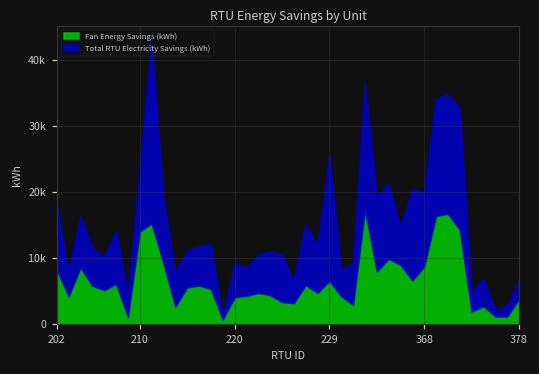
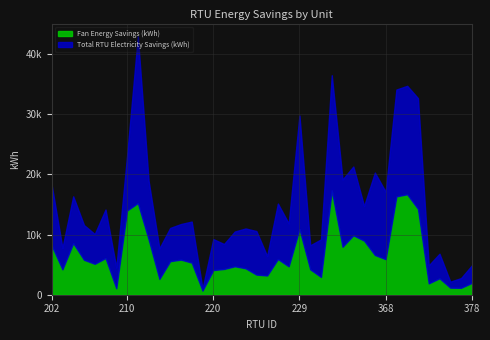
  {
    "Fan Energy Savings (kWh)": {
      "202": 8000,
      "210": 14000,
      "220": 4000,
-     "229": 7000,
-     "368": 9000,
-     "378": 4000
+     "229": 11000,
+     "368": 6000,
+     "378": 2000
    },
    "Total RTU Electricity Savings (kWh)": {
      "202": 10000,
      "210": 9000,
      "220": 5000,
      "229": 19000,
      "368": 11000,
      "378": 3000
    }
  }
